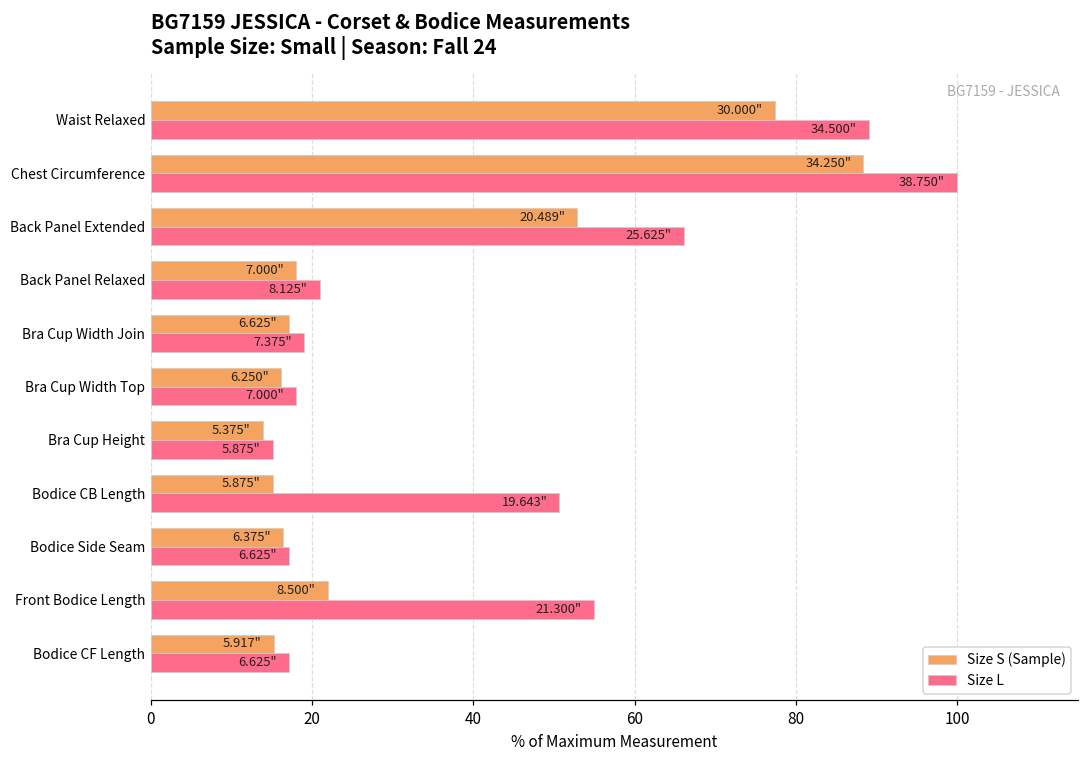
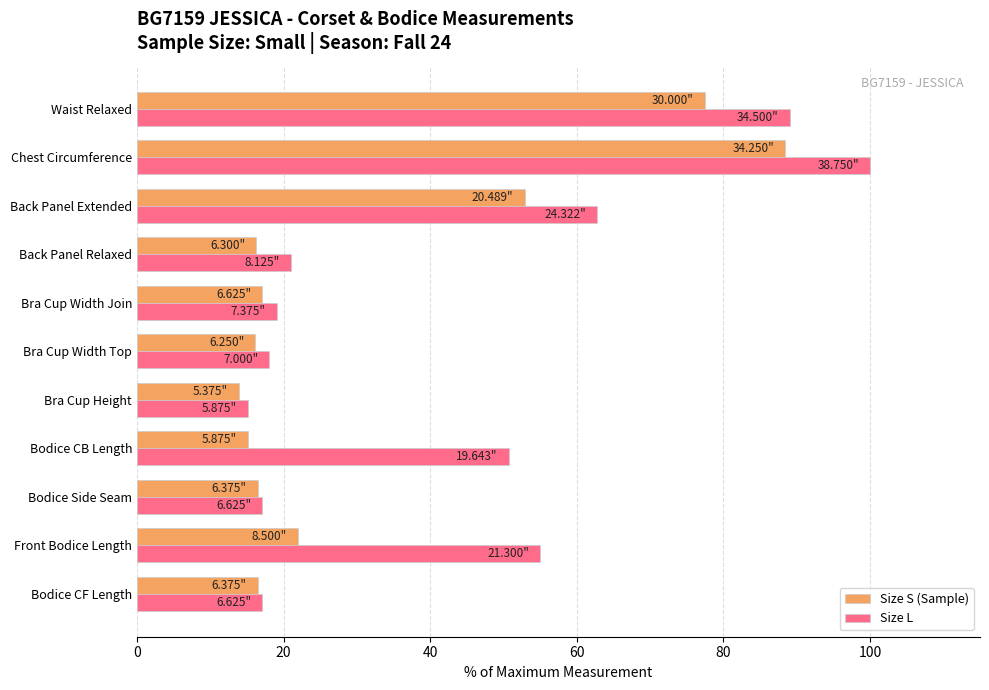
  {
    "Size S (Sample)": {
-     "Back Panel Relaxed": "7.000\"",
-     "Bodice CF Length": "5.917\""
+     "Back Panel Relaxed": "6.300\"",
+     "Bodice CF Length": "6.375\""
    },
    "Size L": {
-     "Back Panel Extended": "25.625\""
+     "Back Panel Extended": "24.322\""
    }
  }
